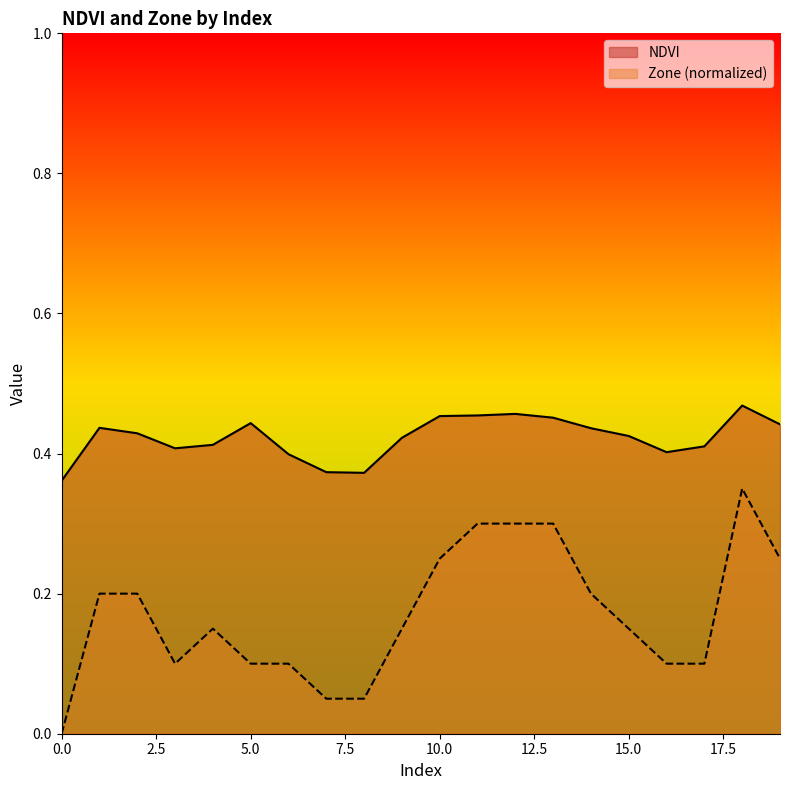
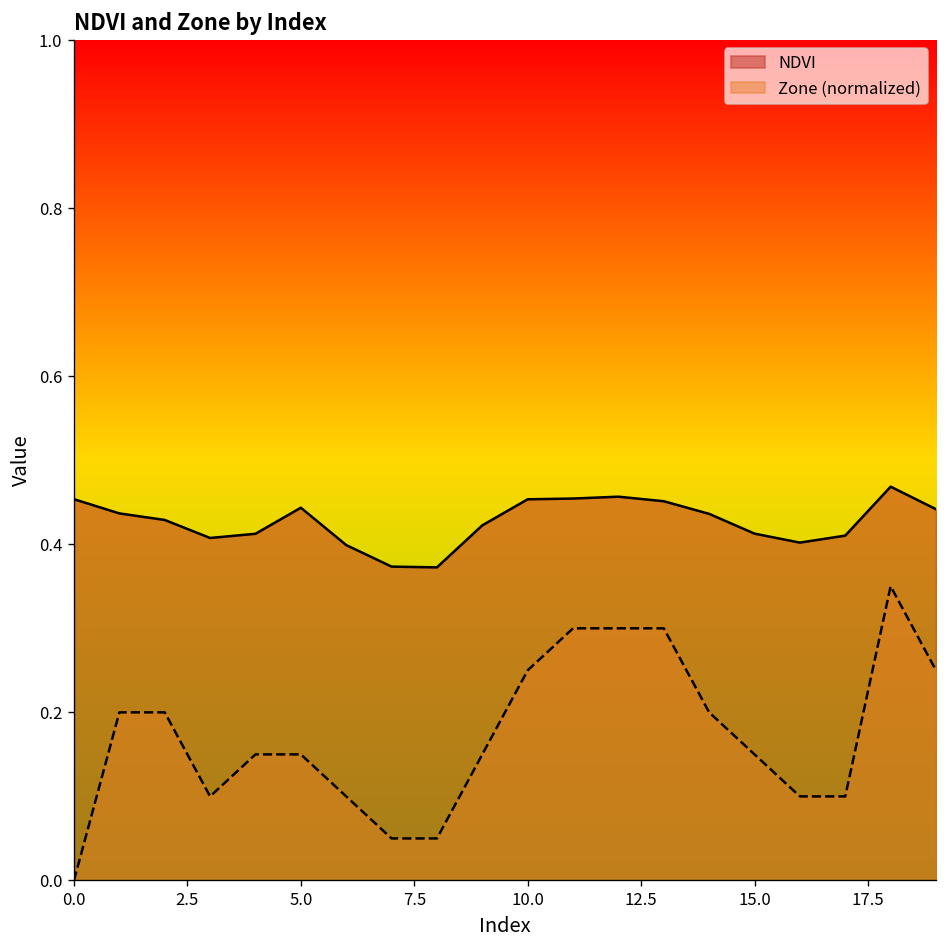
  {
    "NDVI": {
-     "0.0": 0.36,
+     "0.0": 0.45,
      "5.0": 0.44,
      "10.0": 0.45,
-     "15.0": 0.43
+     "15.0": 0.41
    },
    "Zone (normalized)": {
      "0.0": 0.00,
-     "5.0": 0.10,
+     "5.0": 0.15,
      "10.0": 0.25,
      "15.0": 0.15
    }
  }
